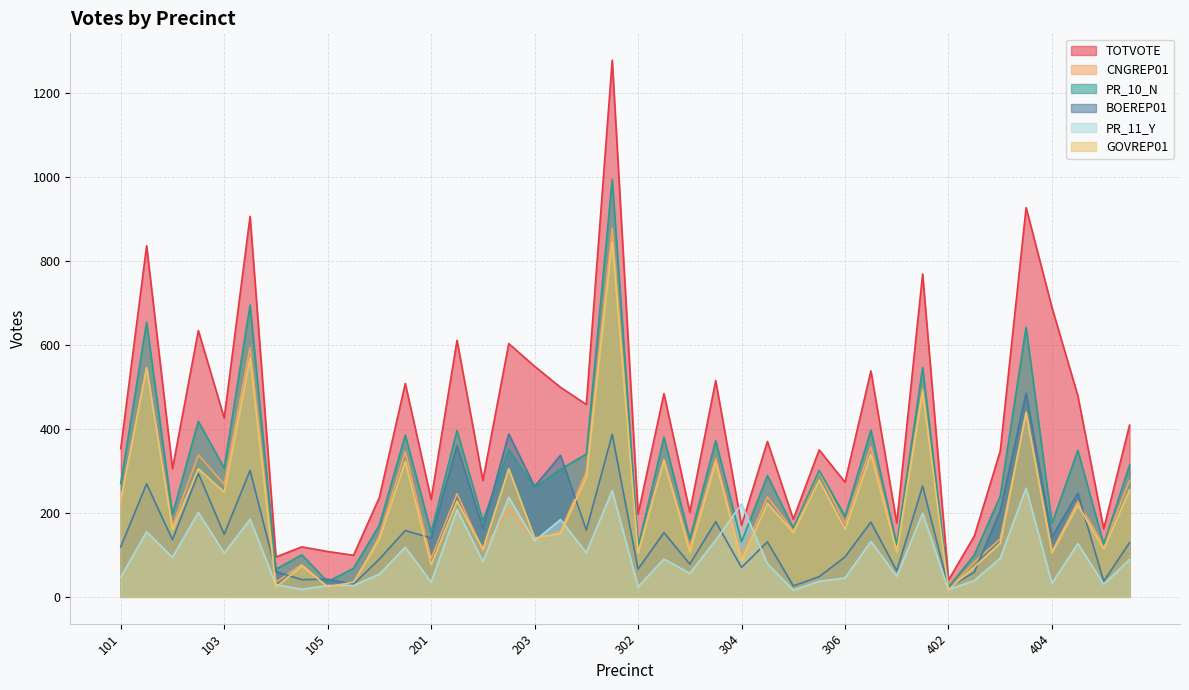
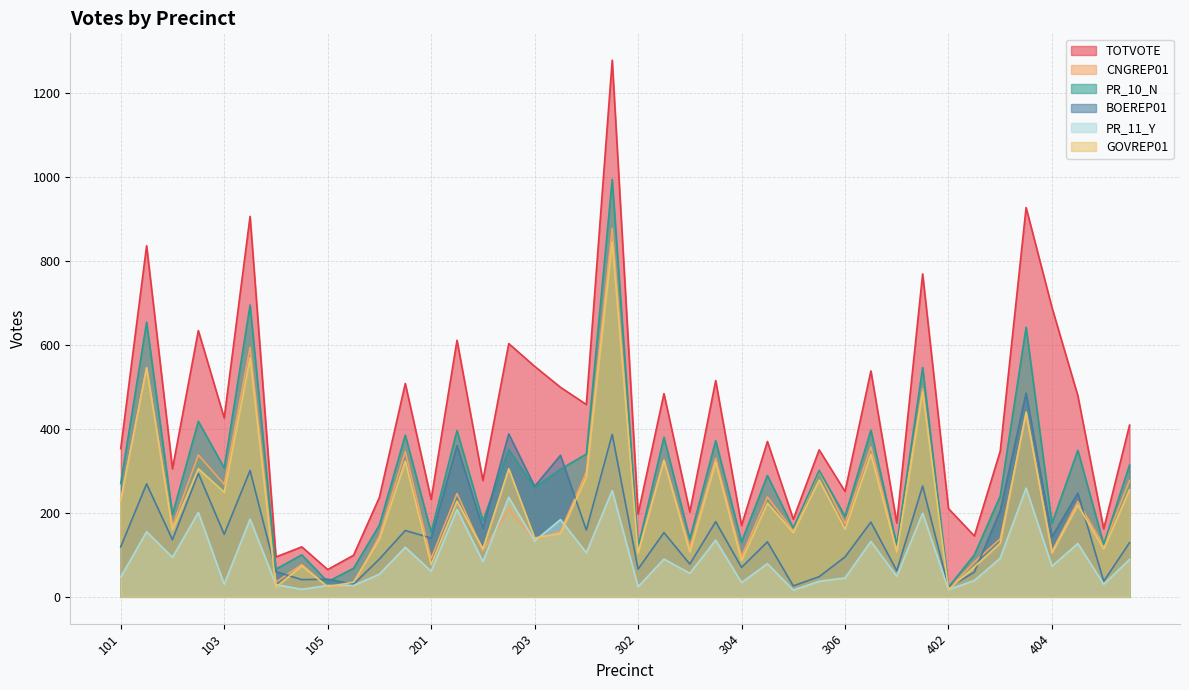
  {
    "TOTVOTE": {
      "101": 350,
      "103": 430,
-     "105": 110,
+     "105": 70,
      "201": 230,
      "203": 550,
      "302": 200,
      "304": 170,
-     "306": 270,
-     "402": 40,
+     "306": 250,
+     "402": 210,
      "404": 690
    },
    "PR_11_Y": {
      "101": 50,
-     "103": 100,
-     "201": 40,
+     "103": 30,
+     "201": 60,
      "302": 20,
-     "304": 220,
+     "304": 30,
      "306": 50,
-     "404": 30
+     "404": 70
    }
  }
